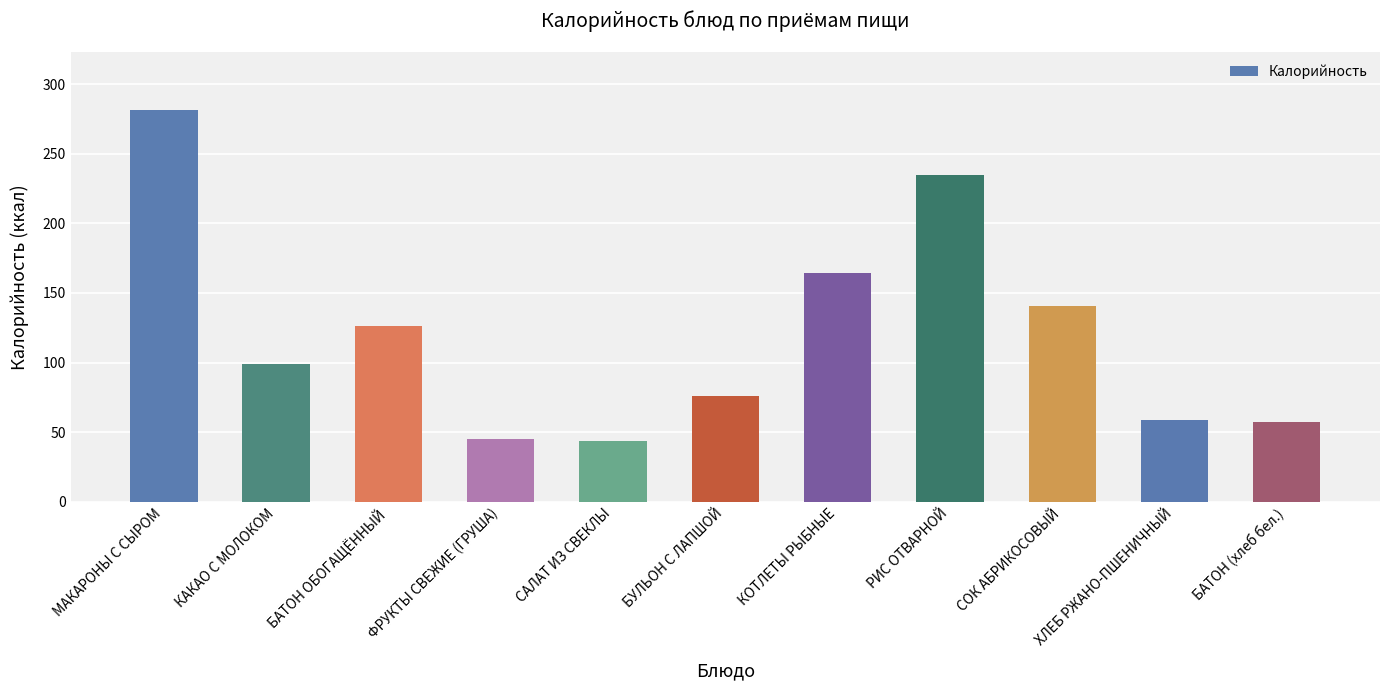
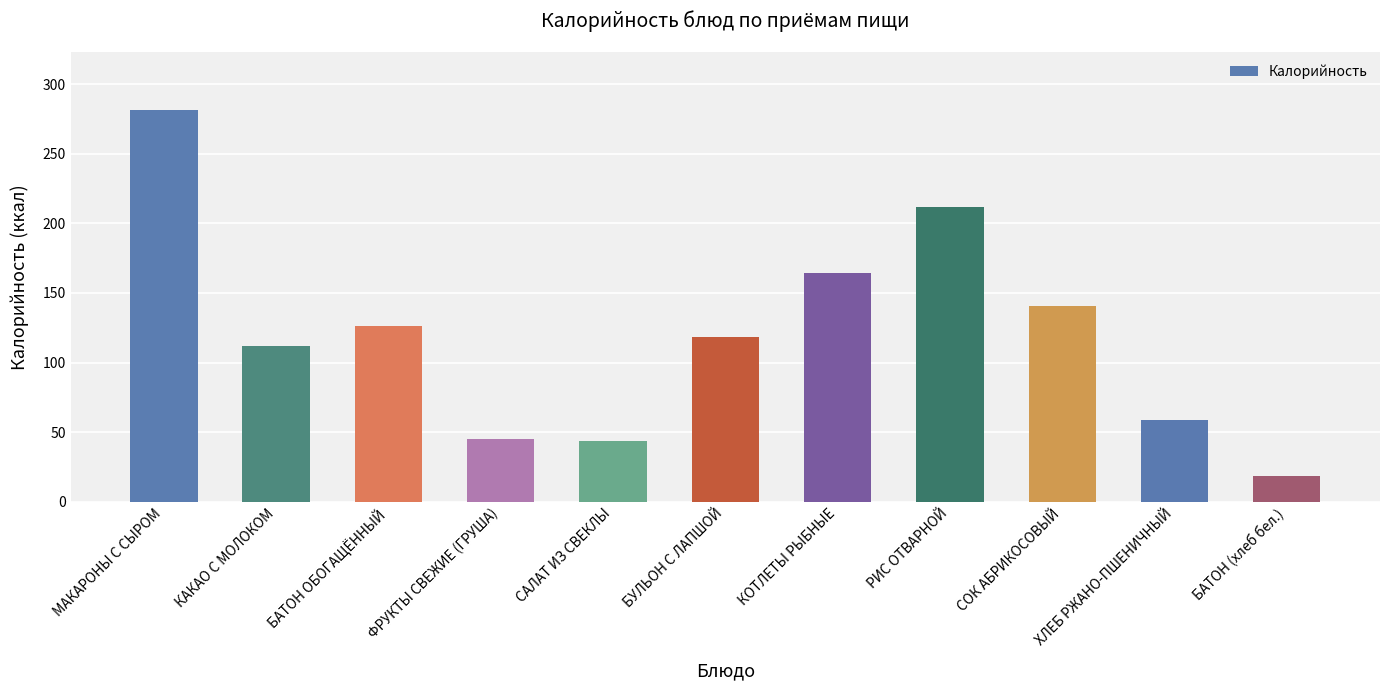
  {
    "МАКАРОНЫ С СЫРОМ": 281,
-   "КАКАО С МОЛОКОМ": 99,
+   "КАКАО С МОЛОКОМ": 112,
    "БАТОН ОБОГАЩЁННЫЙ": 126,
    "ФРУКТЫ СВЕЖИЕ (ГРУША)": 45,
    "САЛАТ ИЗ СВЕКЛЫ": 44,
-   "БУЛЬОН С ЛАПШОЙ": 76,
+   "БУЛЬОН С ЛАПШОЙ": 118,
    "КОТЛЕТЫ РЫБНЫЕ": 165,
-   "РИС ОТВАРНОЙ": 235,
+   "РИС ОТВАРНОЙ": 212,
    "СОК АБРИКОСОВЫЙ": 141,
    "ХЛЕБ РЖАНО-ПШЕНИЧНЫЙ": 59,
-   "БАТОН (хлеб бел.)": 58
+   "БАТОН (хлеб бел.)": 19
  }
